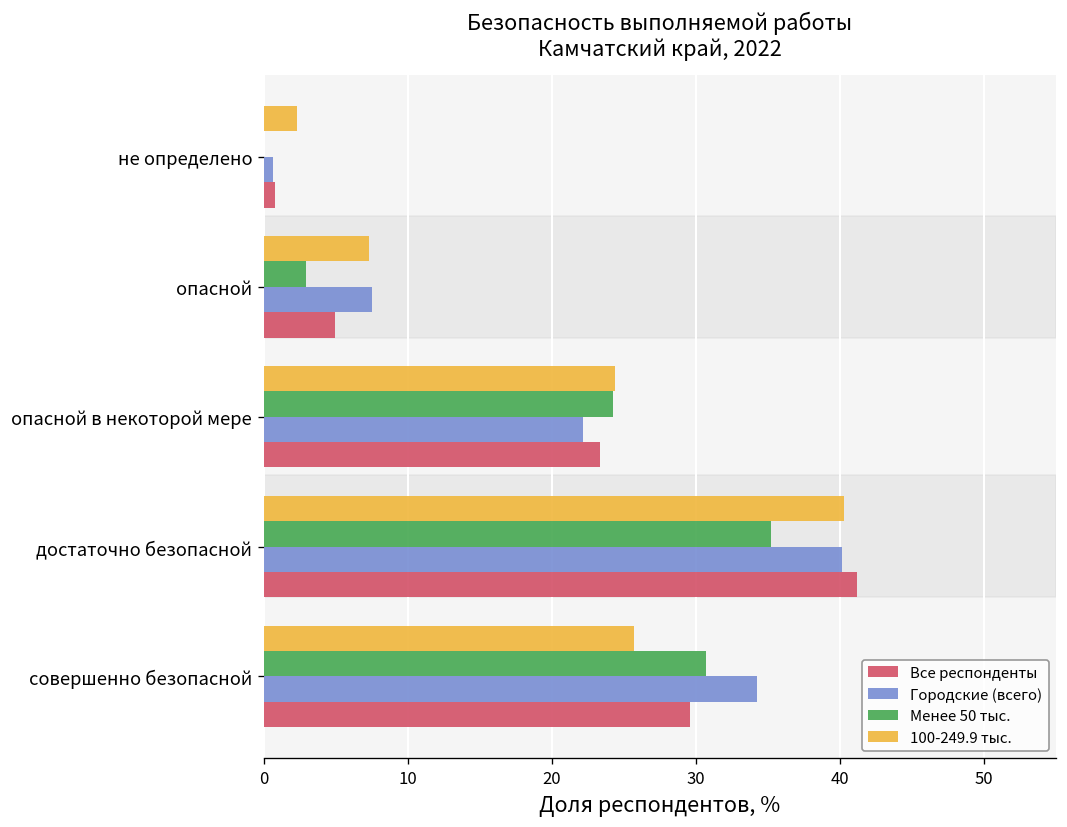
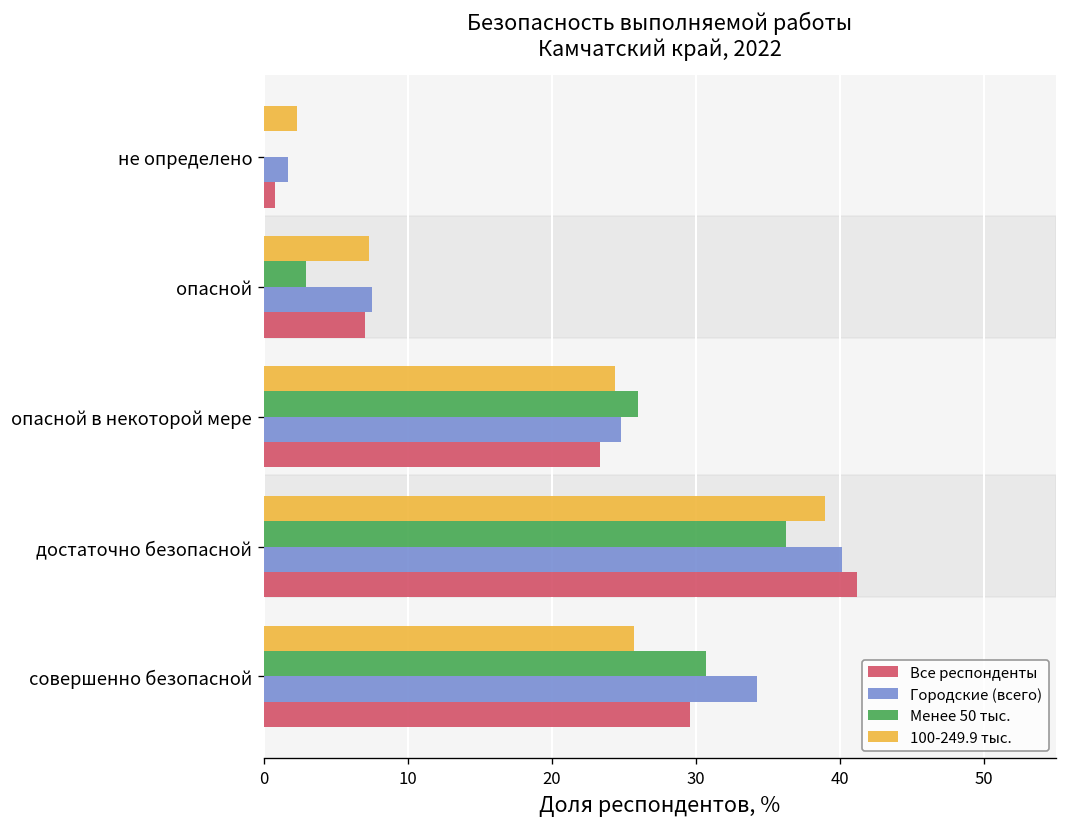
  {
    "Все респонденты": {
      "не определено": 0.7,
-     "опасной": 4.9,
+     "опасной": 7.0,
      "опасной в некоторой мере": 23.3,
      "достаточно безопасной": 41.2,
      "совершенно безопасной": 29.6
    },
    "Городские (всего)": {
-     "не определено": 0.6,
+     "не определено": 1.7,
      "опасной": 7.5,
-     "опасной в некоторой мере": 22.1,
+     "опасной в некоторой мере": 24.8,
      "достаточно безопасной": 40.1,
      "совершенно безопасной": 34.2
    },
    "Менее 50 тыс.": {
      "не определено": 0.0,
      "опасной": 3.0,
-     "опасной в некоторой мере": 24.3,
-     "достаточно безопасной": 35.2,
+     "опасной в некоторой мере": 26.0,
+     "достаточно безопасной": 36.3,
      "совершенно безопасной": 30.7
    },
    "100-249.9 тыс.": {
      "не определено": 2.3,
      "опасной": 7.3,
      "опасной в некоторой мере": 24.4,
-     "достаточно безопасной": 40.3,
+     "достаточно безопасной": 39.0,
      "совершенно безопасной": 25.7
    }
  }
